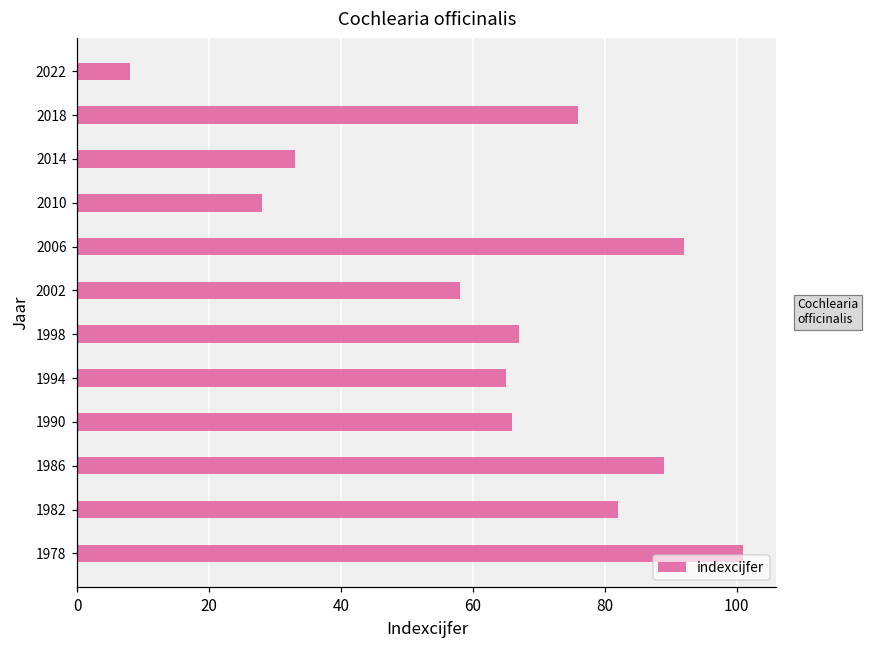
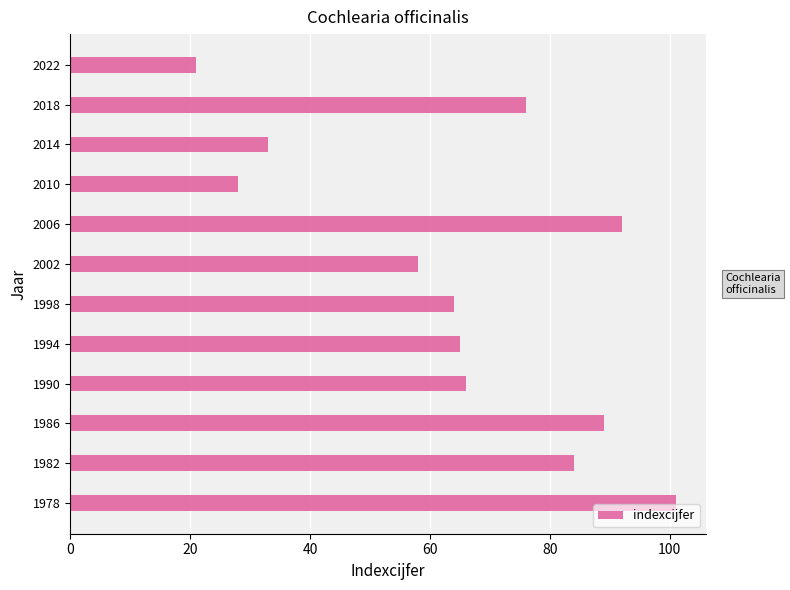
  {
-   "2022": 8,
+   "2022": 21,
    "2018": 76,
    "2014": 33,
    "2010": 28,
    "2006": 92,
    "2002": 58,
-   "1998": 67,
+   "1998": 64,
    "1994": 65,
    "1990": 66,
    "1986": 89,
-   "1982": 82,
+   "1982": 84,
    "1978": 101
  }
